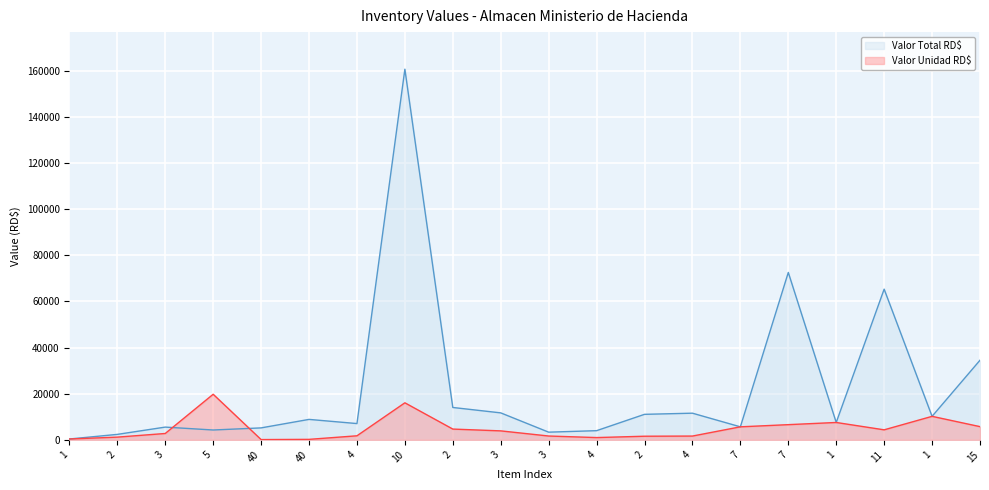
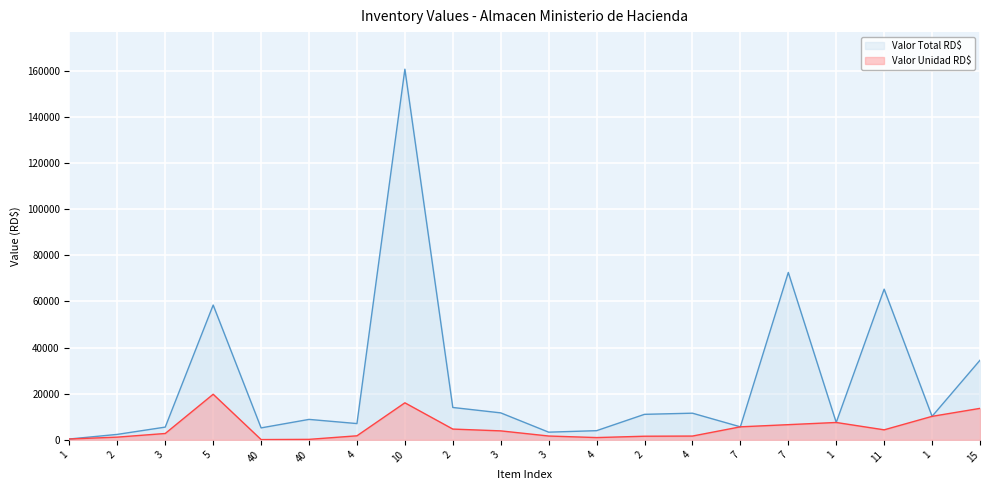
  {
    "Valor Total RD$": {
-     "5": 4000,
+     "5": 58000,
      "10": 161000,
      "11": 65000,
      "15": 35000
    },
    "Valor Unidad RD$": {
      "5": 20000,
      "10": 16000,
      "11": 4000,
-     "15": 6000
+     "15": 14000
    }
  }
